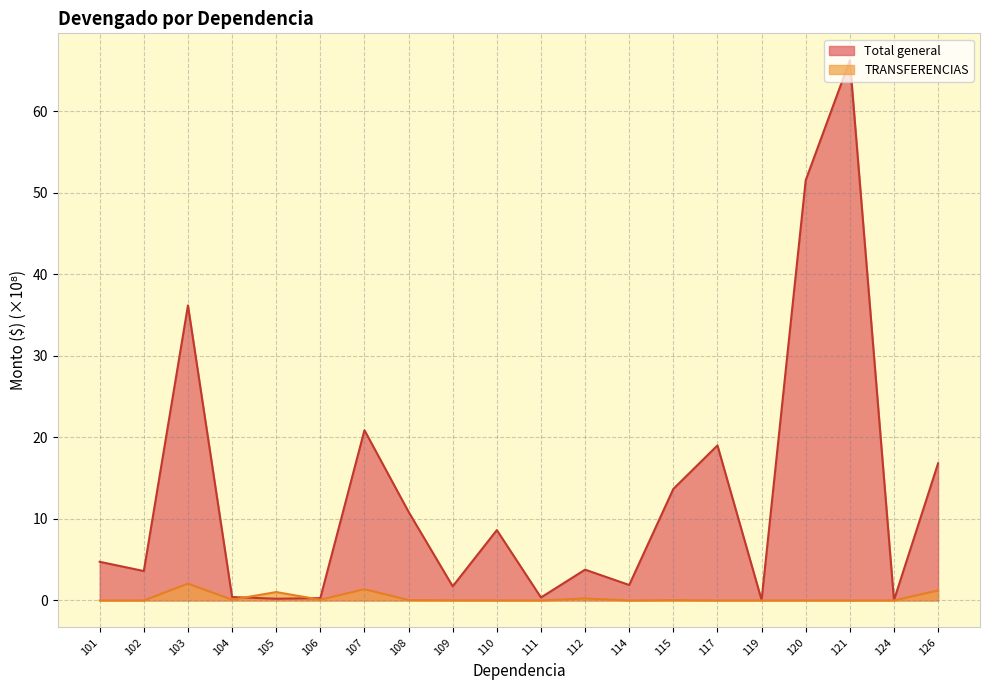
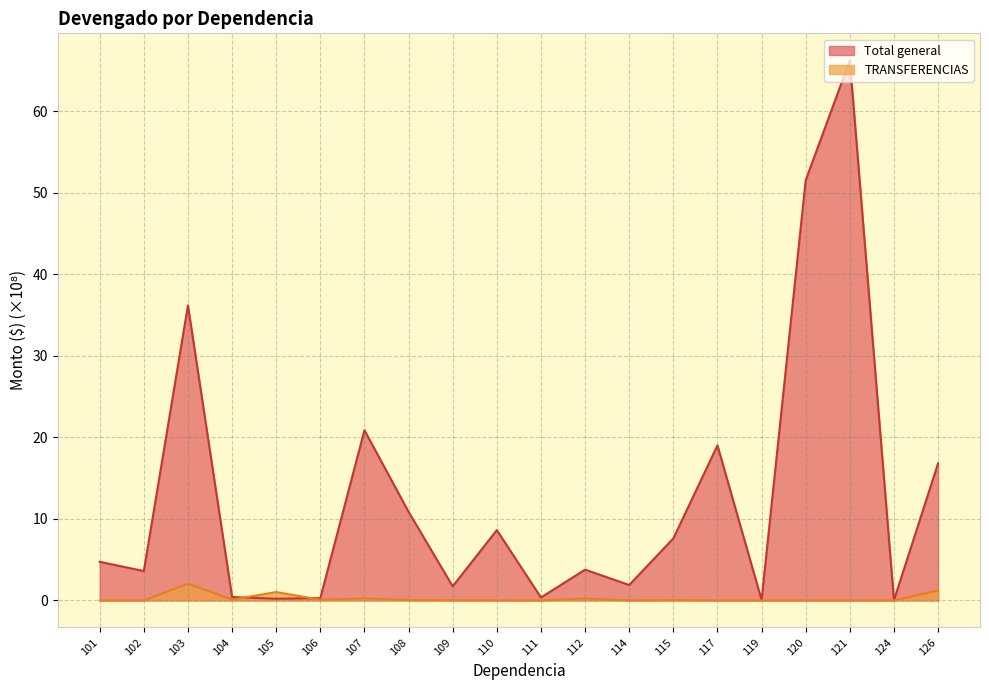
  {
    "Total general": {
      "101": 5,
      "102": 4,
      "103": 36,
      "104": 0,
      "105": 0,
      "107": 21,
      "108": 11,
      "109": 2,
      "110": 9,
      "111": 0,
      "112": 4,
      "114": 2,
-     "115": 14,
+     "115": 8,
      "117": 19,
      "120": 52,
      "126": 17
    },
    "TRANSFERENCIAS": {
      "101": 0,
      "102": 0,
      "103": 2,
      "104": 0,
      "105": 1,
-     "107": 1,
+     "107": 0,
      "108": 0,
      "109": 0,
      "110": 0,
      "111": 0,
      "112": 0,
      "114": 0,
      "115": 0,
      "117": 0,
      "120": 0,
      "121": 0,
      "126": 1
    }
  }
